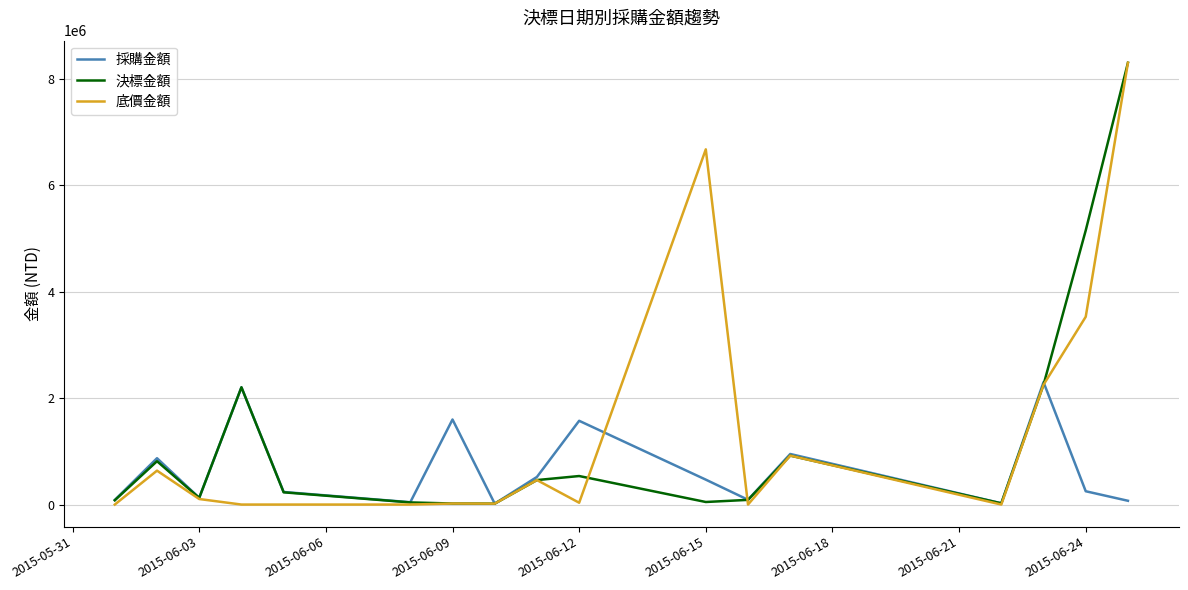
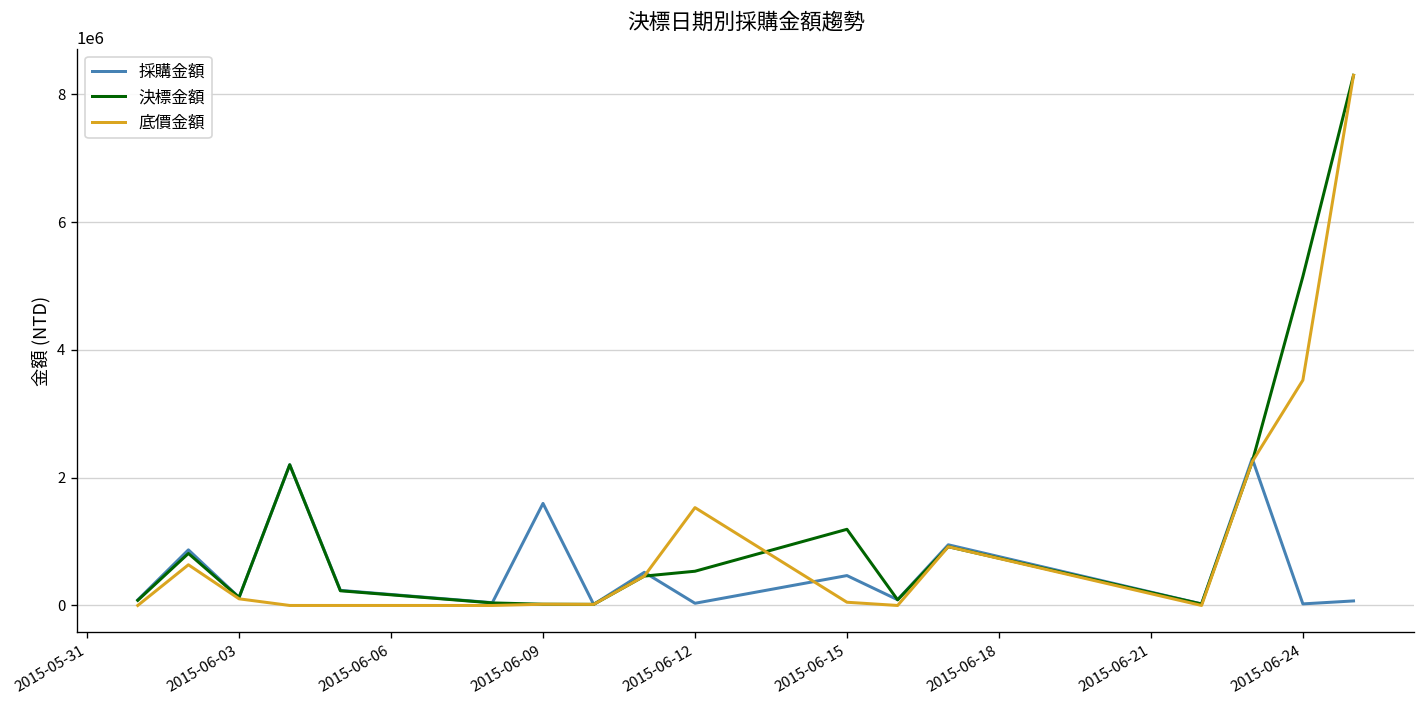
  {
    "採購金額": {
      "2015-06-09": 1600000,
-     "2015-06-12": 1600000,
+     "2015-06-12": 0,
      "2015-06-15": 500000,
-     "2015-06-24": 300000
+     "2015-06-24": 0
    },
    "決標金額": {
      "2015-06-12": 500000,
-     "2015-06-15": 0,
+     "2015-06-15": 1200000,
      "2015-06-24": 5200000
    },
    "底價金額": {
-     "2015-06-12": 0,
-     "2015-06-15": 6700000,
+     "2015-06-12": 1500000,
+     "2015-06-15": 100000,
      "2015-06-24": 3500000
    }
  }
